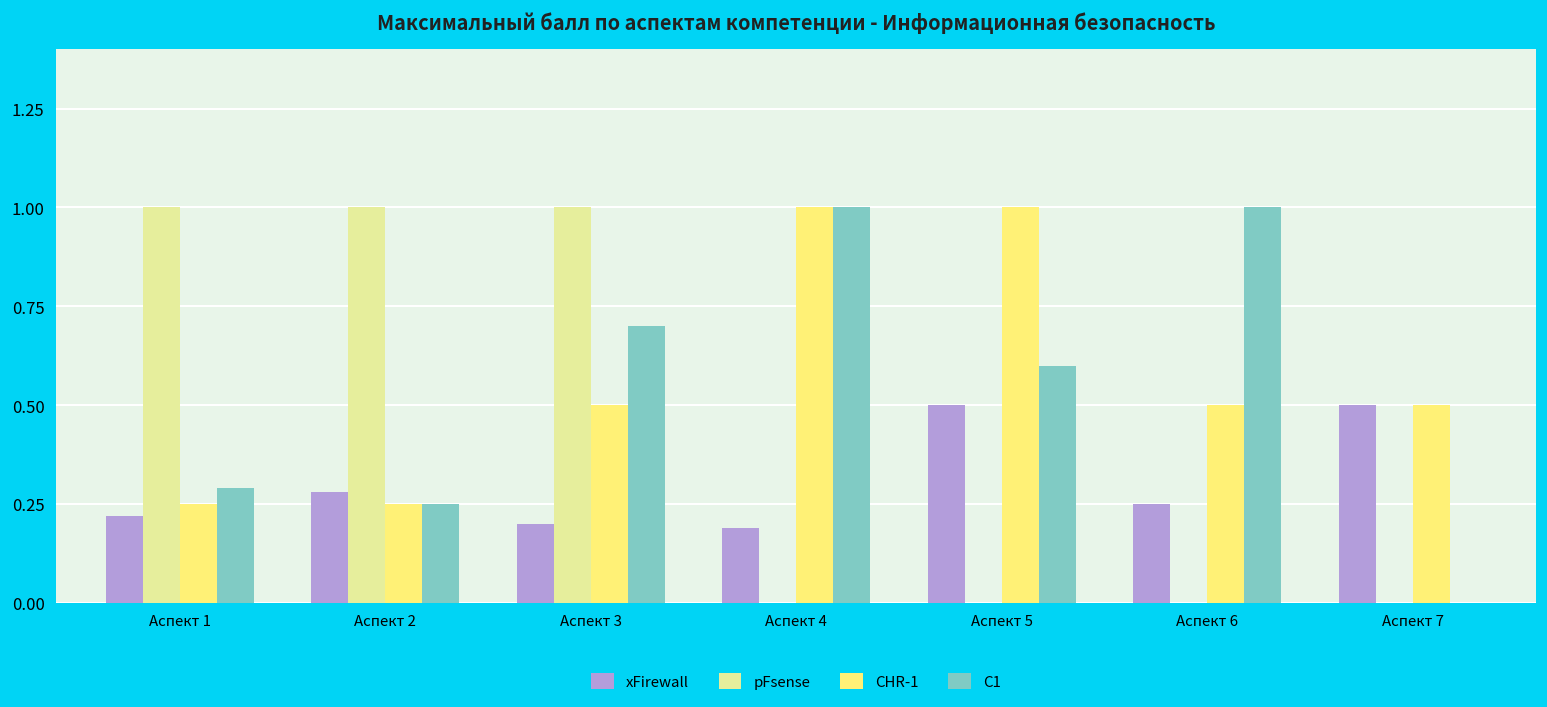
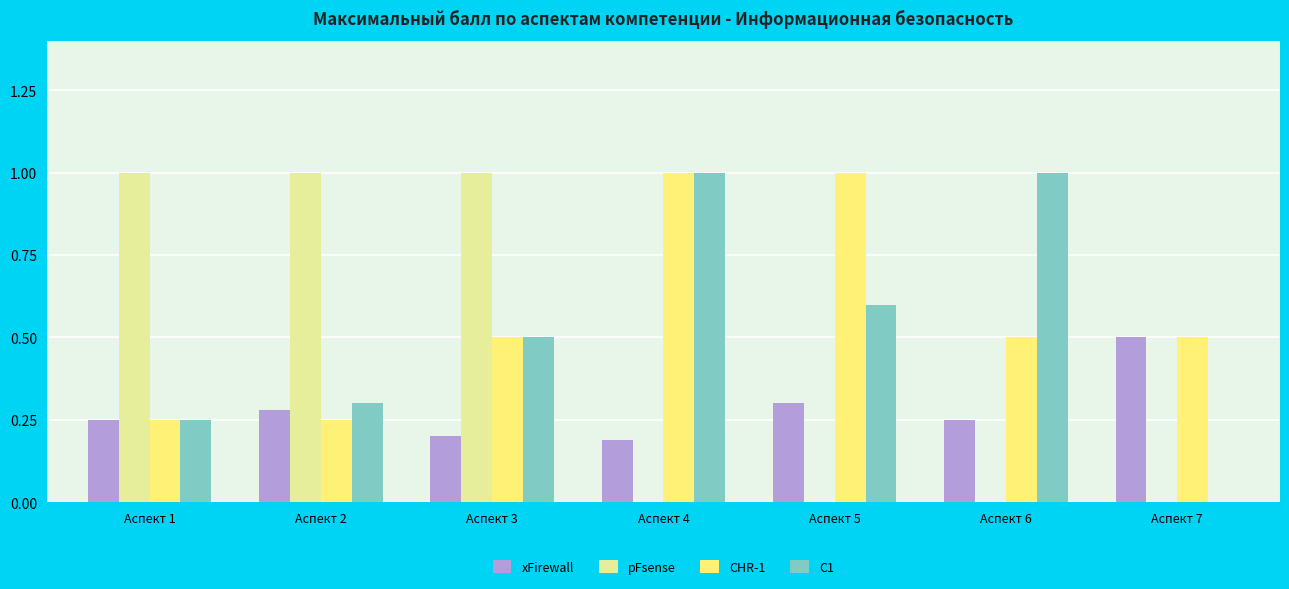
  {
    "xFirewall": {
-     "Аспект 1": 0.22,
+     "Аспект 1": 0.25,
      "Аспект 2": 0.28,
      "Аспект 3": 0.20,
      "Аспект 4": 0.19,
-     "Аспект 5": 0.5,
+     "Аспект 5": 0.3,
      "Аспект 6": 0.25,
      "Аспект 7": 0.50
    },
    "C1": {
-     "Аспект 1": 0.29,
-     "Аспект 2": 0.25,
-     "Аспект 3": 0.7,
+     "Аспект 1": 0.25,
+     "Аспект 2": 0.30,
+     "Аспект 3": 0.5,
      "Аспект 4": 1.00,
      "Аспект 5": 0.60,
      "Аспект 6": 1.00,
      "Аспект 7": 0.00
    }
  }
